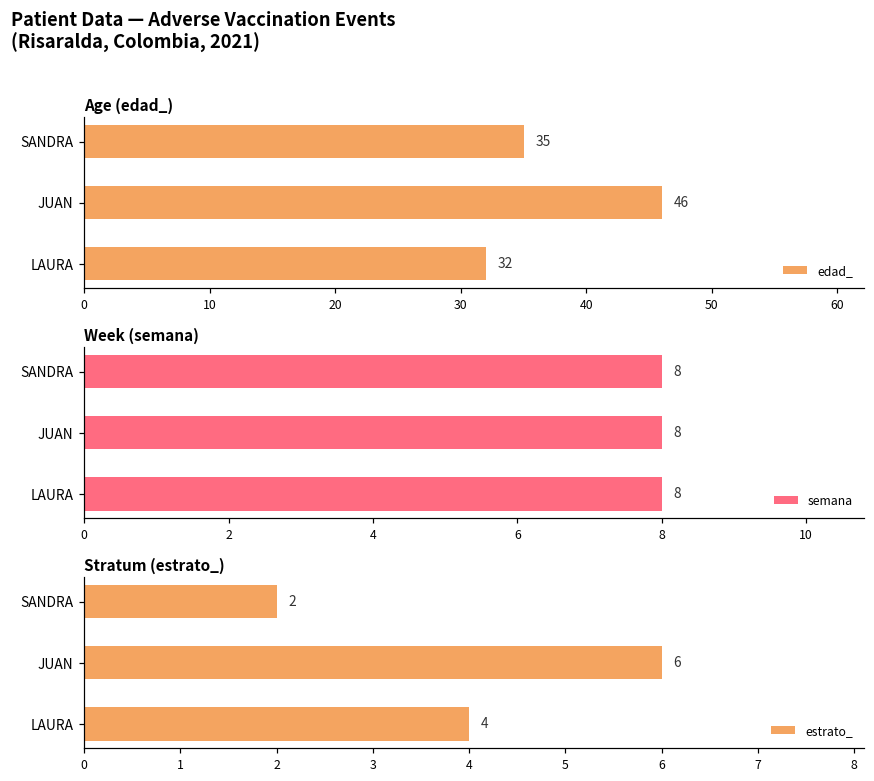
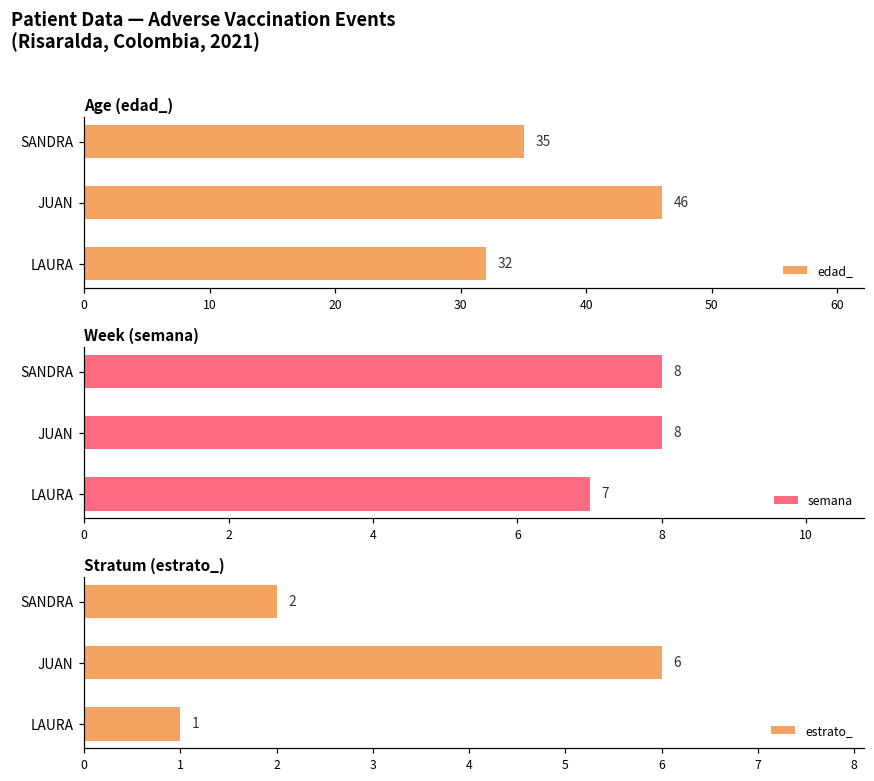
  {
    "Age (edad_)": {
      "SANDRA": 35,
      "JUAN": 46,
      "LAURA": 32
    },
    "Week (semana)": {
      "SANDRA": 8,
      "JUAN": 8,
-     "LAURA": 8
+     "LAURA": 7
    },
    "Stratum (estrato_)": {
      "SANDRA": 2,
      "JUAN": 6,
-     "LAURA": 4
+     "LAURA": 1
    }
  }
